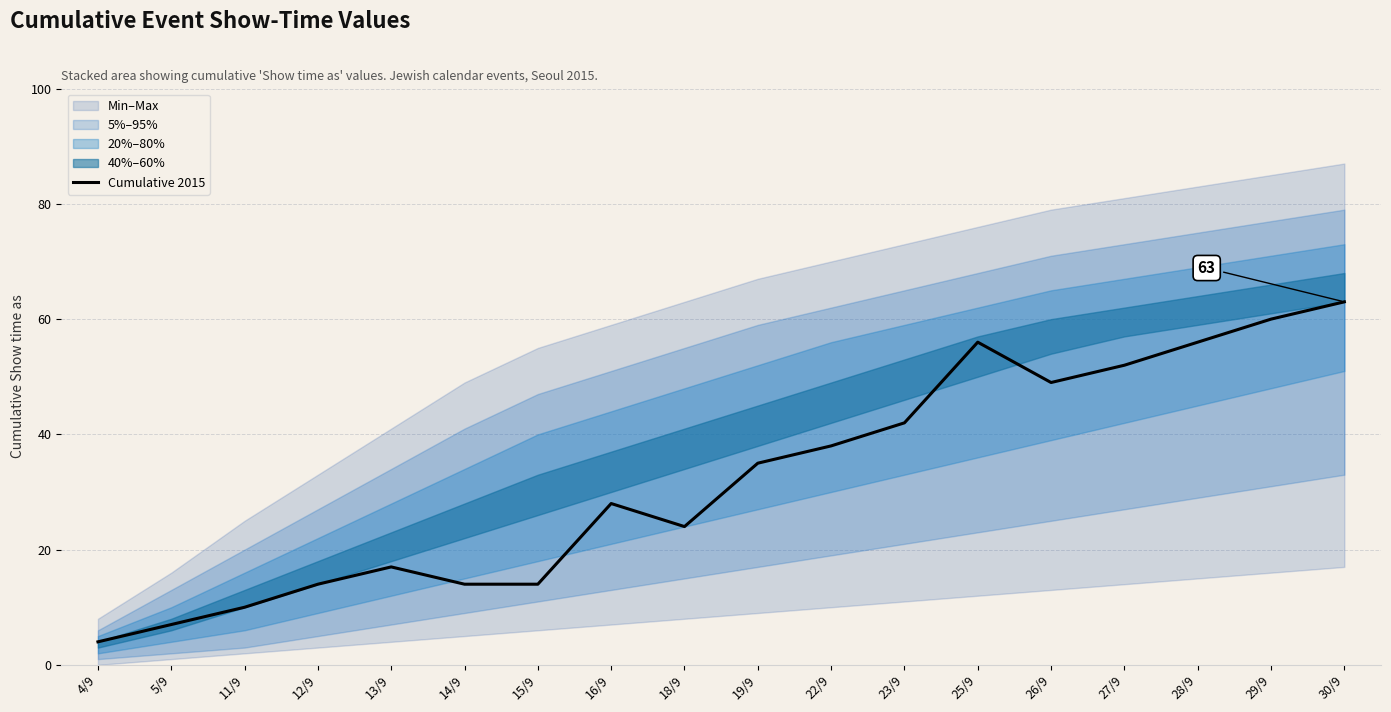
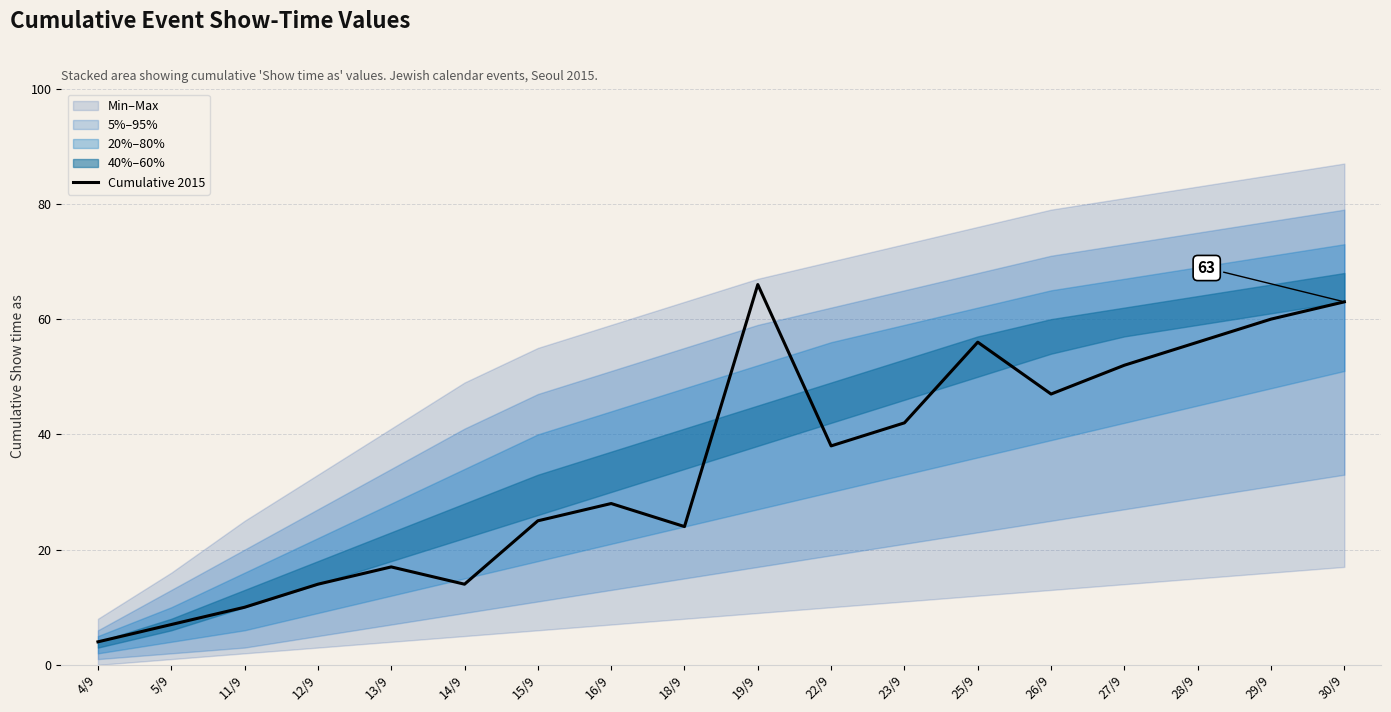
  {
    "Cumulative 2015": {
      "5/9": 7,
      "11/9": 10,
      "12/9": 14,
      "13/9": 17,
      "14/9": 14,
-     "15/9": 14,
+     "15/9": 25,
      "16/9": 28,
      "18/9": 24,
-     "19/9": 35,
+     "19/9": 66,
      "22/9": 38,
      "23/9": 42,
      "25/9": 56,
-     "26/9": 49,
+     "26/9": 47,
      "27/9": 52,
      "28/9": 56,
      "29/9": 60,
      "30/9": 63
    }
  }
